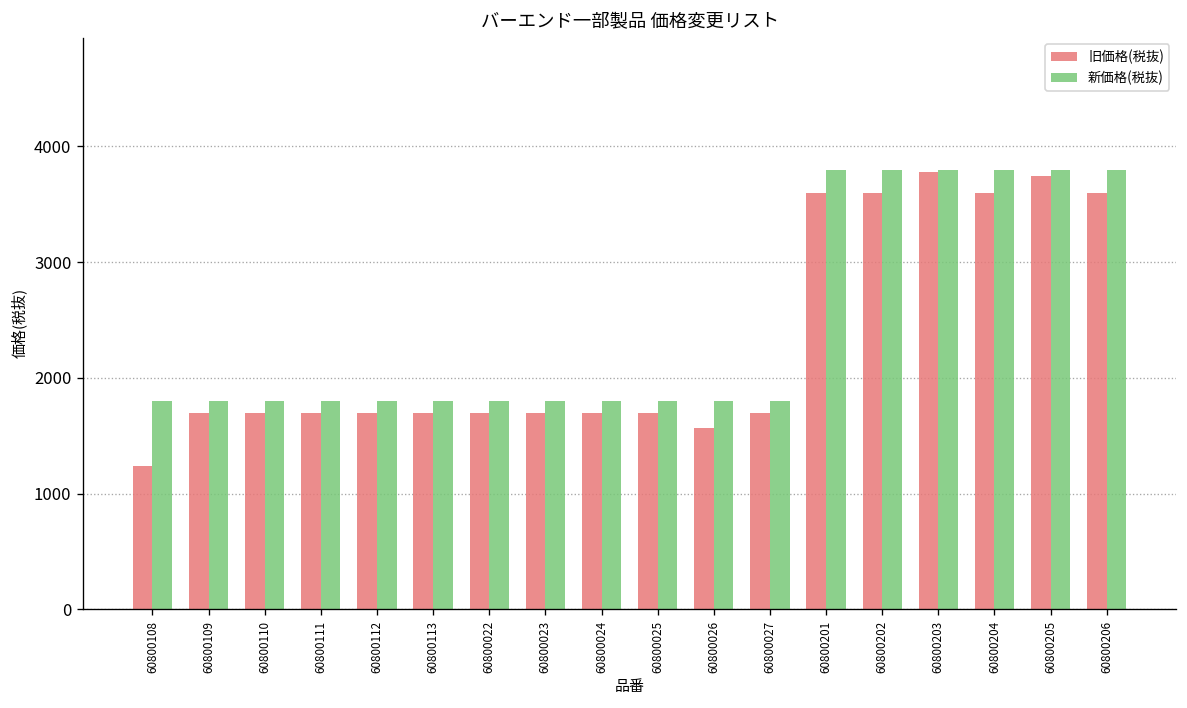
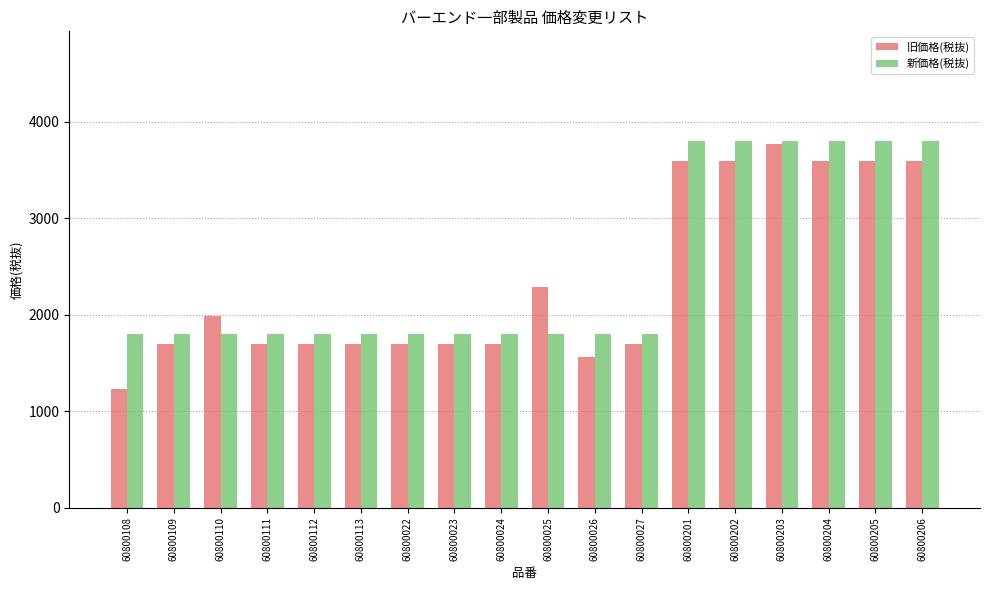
  {
    "旧価格(税抜)": {
      "60800108": 1200,
      "60800109": 1700,
-     "60800110": 1700,
+     "60800110": 2000,
      "60800111": 1700,
      "60800112": 1700,
      "60800113": 1700,
      "60800022": 1700,
      "60800023": 1700,
      "60800024": 1700,
-     "60800025": 1700,
+     "60800025": 2300,
      "60800026": 1600,
      "60800027": 1700,
      "60800201": 3600,
      "60800202": 3600,
      "60800203": 3800,
      "60800204": 3600,
-     "60800205": 3700,
+     "60800205": 3600,
      "60800206": 3600
    },
    "新価格(税抜)": {
      "60800108": 1800,
      "60800109": 1800,
      "60800110": 1800,
      "60800111": 1800,
      "60800112": 1800,
      "60800113": 1800,
      "60800022": 1800,
      "60800023": 1800,
      "60800024": 1800,
      "60800025": 1800,
      "60800026": 1800,
      "60800027": 1800,
      "60800201": 3800,
      "60800202": 3800,
      "60800203": 3800,
      "60800204": 3800,
      "60800205": 3800,
      "60800206": 3800
    }
  }
